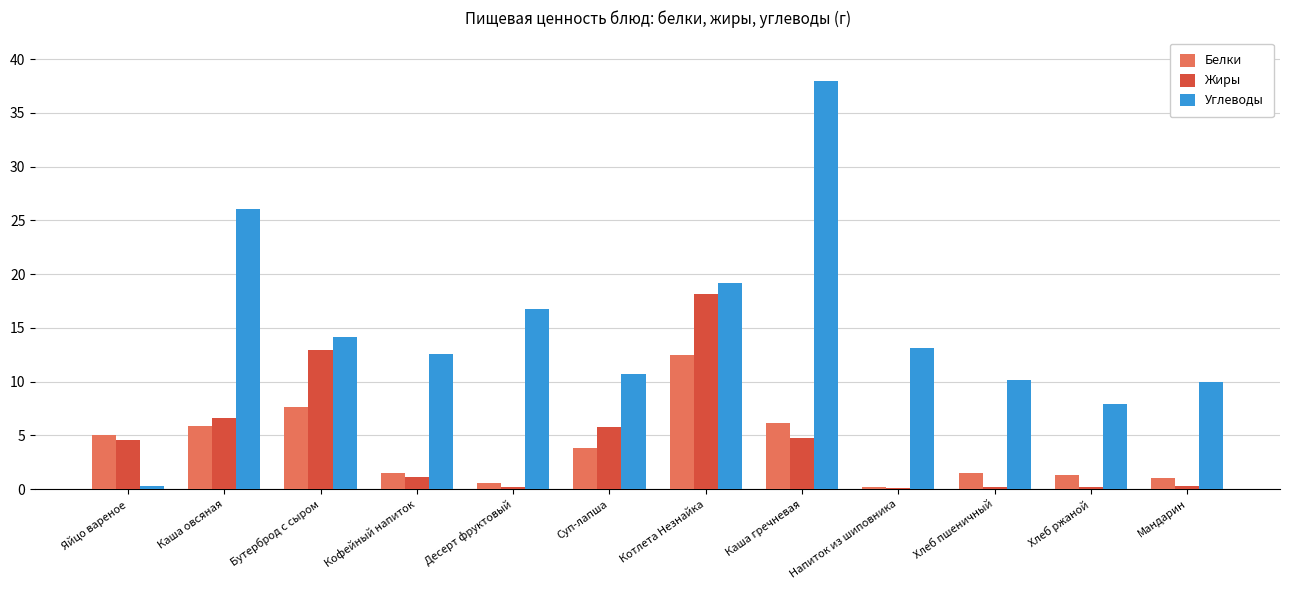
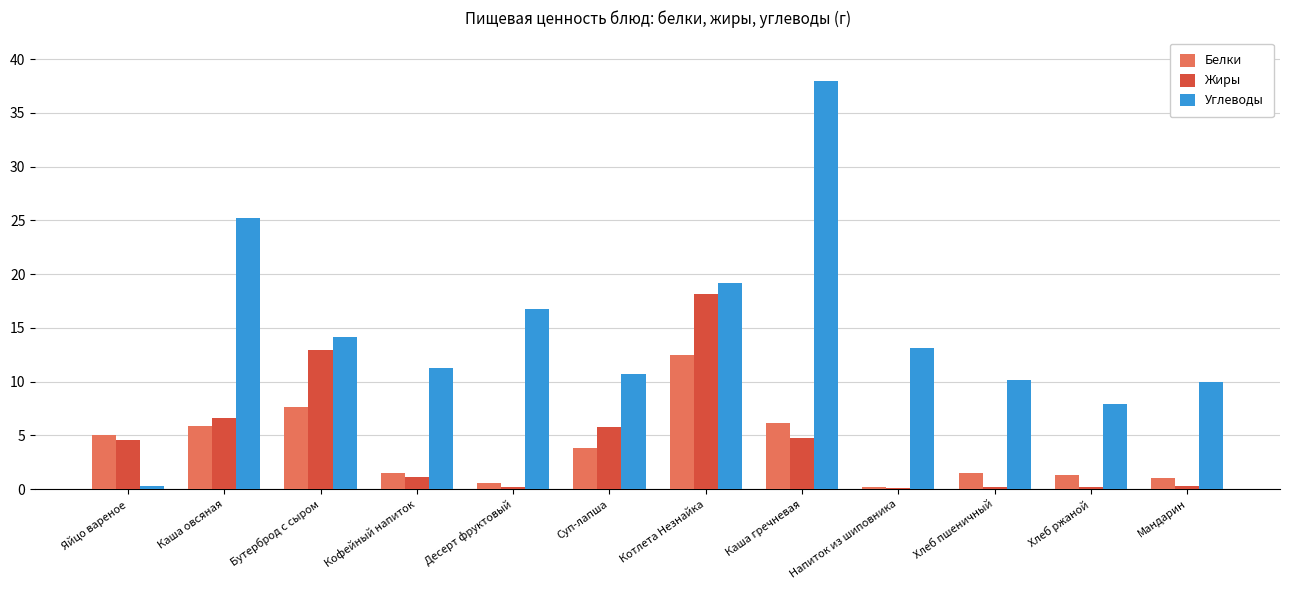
  {
    "Углеводы": {
      "Яйцо вареное": 0.3,
-     "Каша овсяная": 26.1,
+     "Каша овсяная": 25.2,
      "Бутерброд с сыром": 14.1,
-     "Кофейный напиток": 12.6,
+     "Кофейный напиток": 11.3,
      "Десерт фруктовый": 16.8,
      "Суп-лапша": 10.7,
      "Котлета Незнайка": 19.2,
      "Каша гречневая": 38.0,
      "Напиток из шиповника": 13.1,
      "Хлеб пшеничный": 10.2,
      "Хлеб ржаной": 7.9,
      "Мандарин": 10.0
    }
  }
